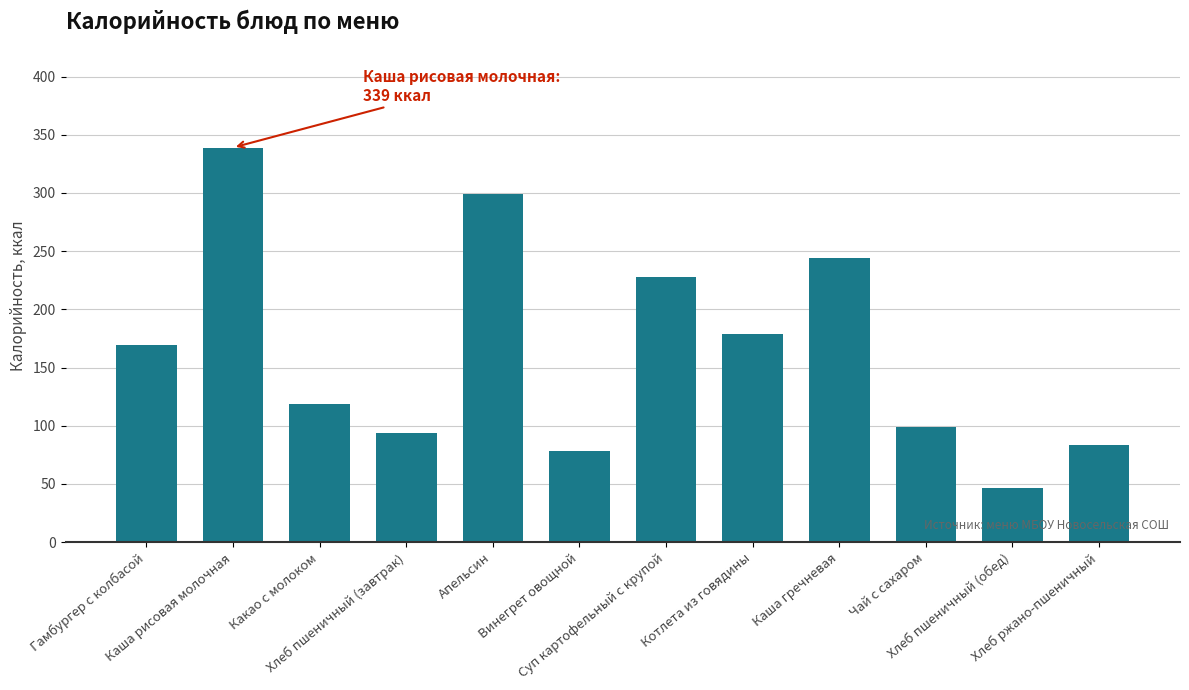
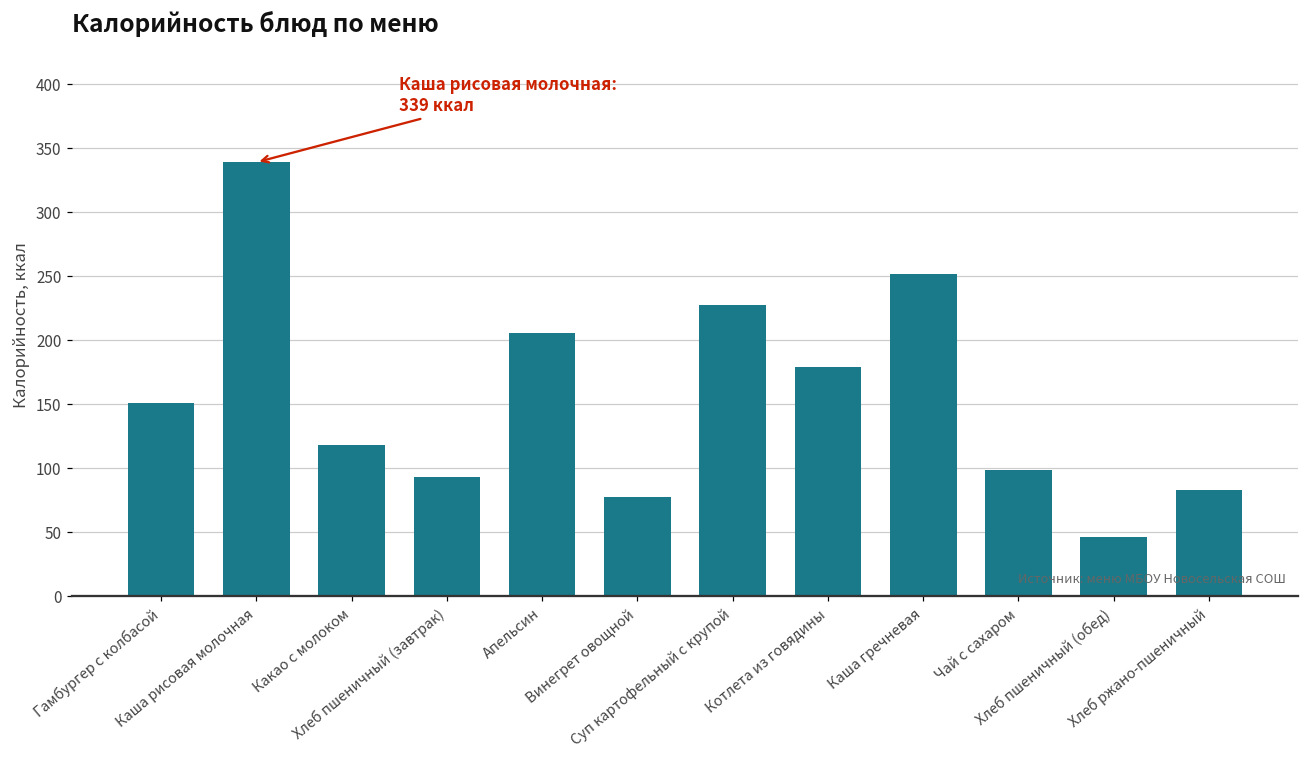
  {
-   "Гамбургер с колбасой": 169,
+   "Гамбургер с колбасой": 151,
    "Какао с молоком": 119,
    "Хлеб пшеничный (завтрак)": 94,
-   "Апельсин": 299,
+   "Апельсин": 206,
    "Винегрет овощной": 78,
    "Суп картофельный с крупой": 228,
    "Котлета из говядины": 179,
-   "Каша гречневая": 244,
+   "Каша гречневая": 252,
    "Чай с сахаром": 99,
    "Хлеб пшеничный (обед)": 47,
    "Хлеб ржано-пшеничный": 83
  }
